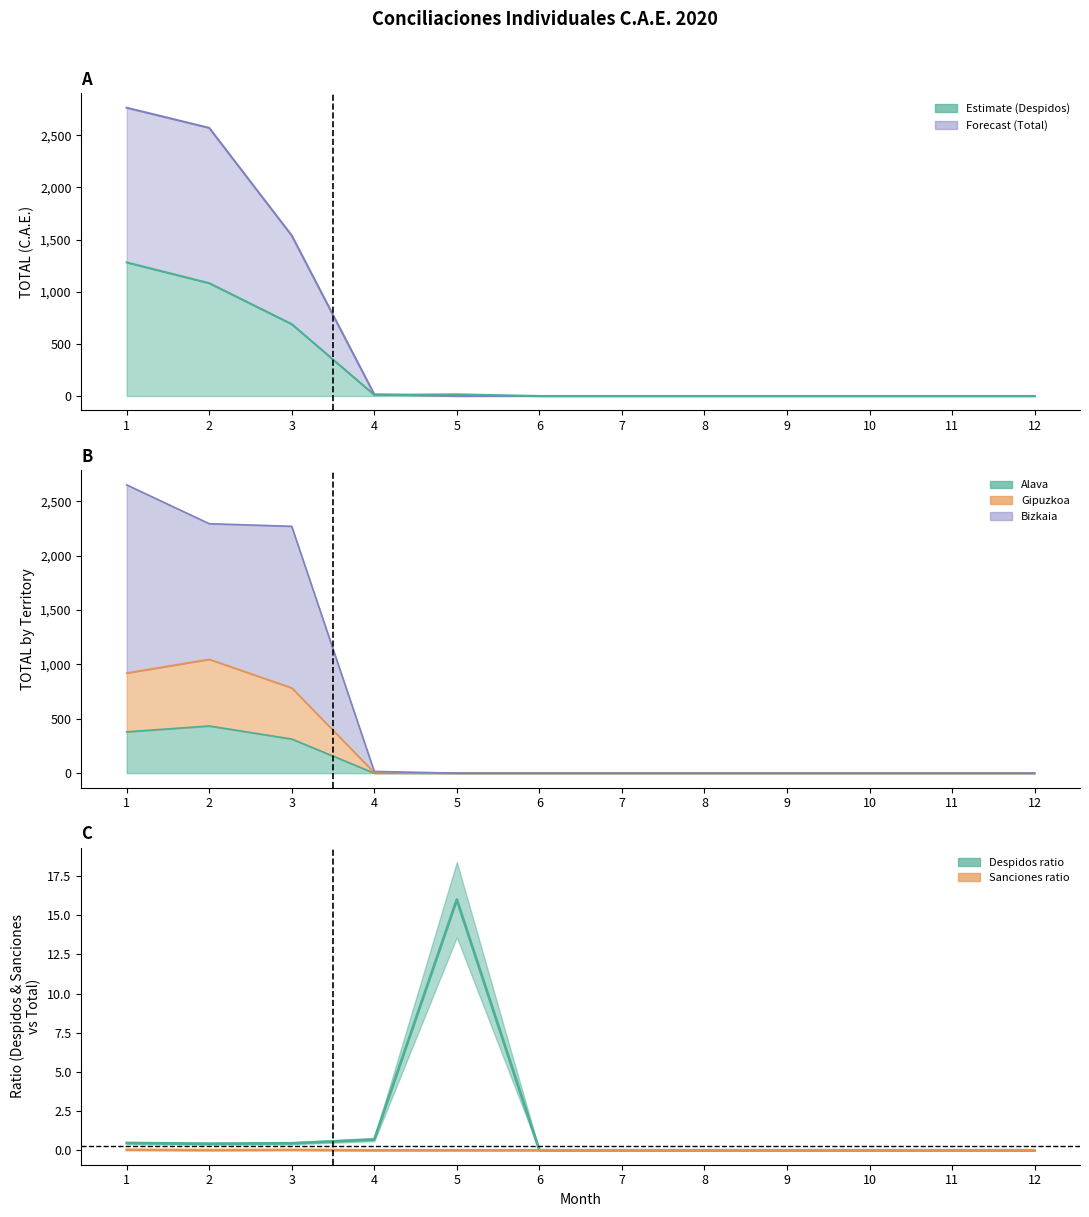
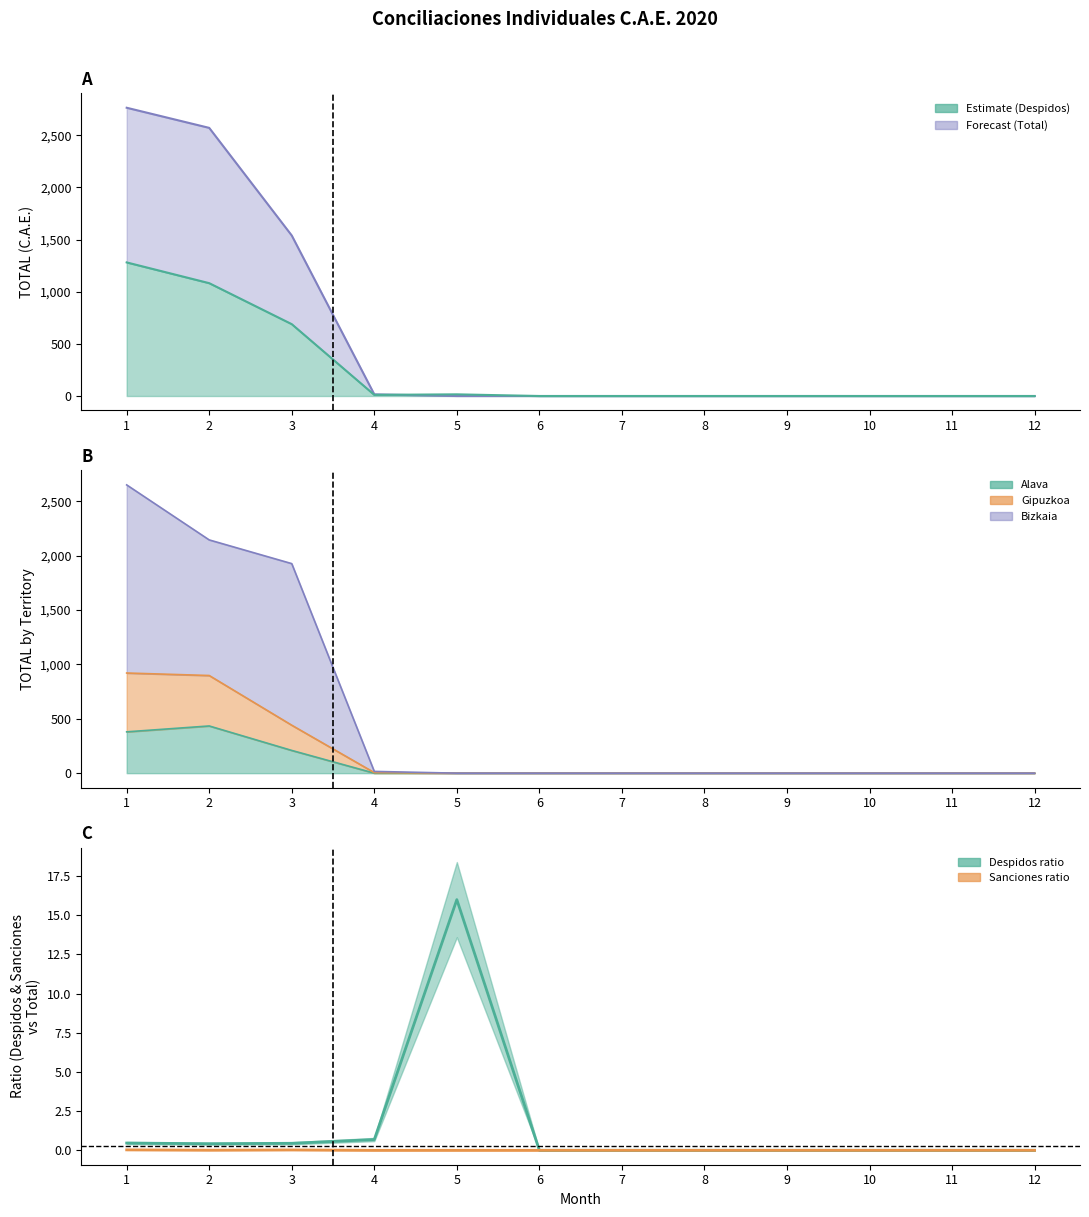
  {
    "B": {
      "Alava": {
        "1": "380",
        "2": "430",
-       "3": "310"
+       "3": "210"
      },
      "Gipuzkoa": {
        "1": "540",
-       "2": "610",
-       "3": "470"
+       "2": "460",
+       "3": "230"
      },
      "Bizkaia": {
        "1": "1,730",
        "2": "1,250",
        "3": "1,490"
      }
    },
    "C": {
      "Sanciones ratio": {
        "1": "0.0",
        "2": "0.0",
        "3": "0.0",
        "4": "0.0",
        "5": "0.0"
      }
    }
  }
